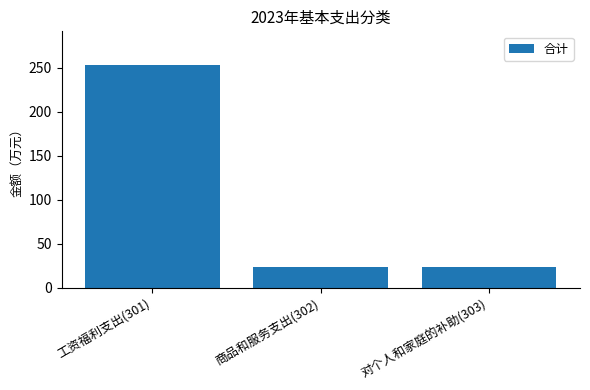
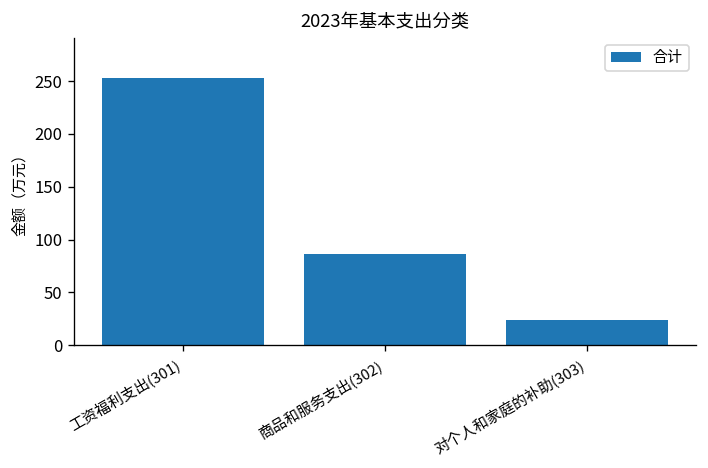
  {
    "工资福利支出(301)": 250,
-   "商品和服务支出(302)": 20,
+   "商品和服务支出(302)": 90,
    "对个人和家庭的补助(303)": 20
  }
